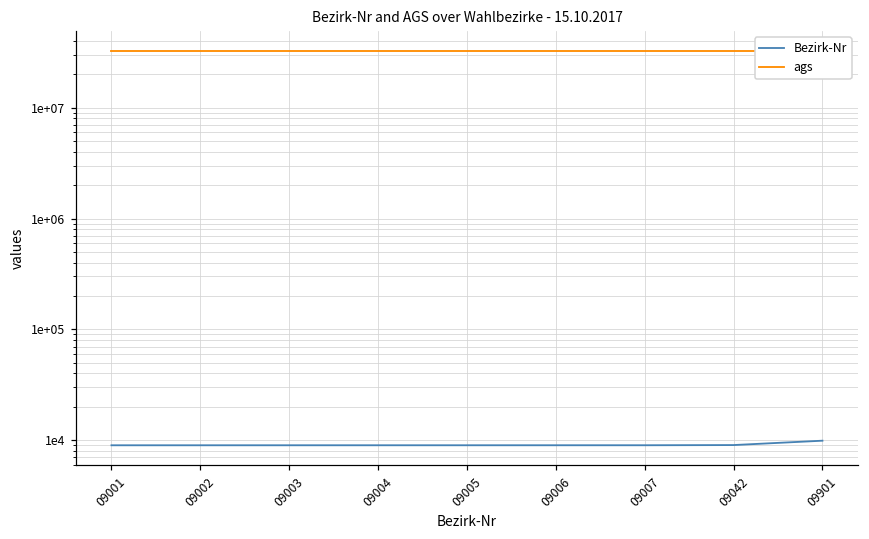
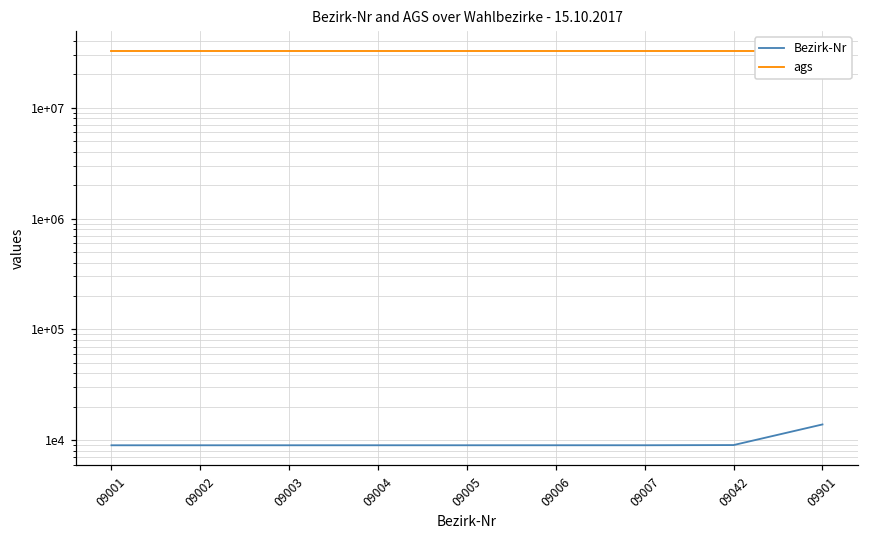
  {
    "Bezirk-Nr": {
      "09001": 9000,
      "09002": 9000,
      "09003": 9000,
      "09004": 9000,
      "09005": 9000,
      "09006": 9000,
      "09007": 9000,
      "09042": 9000,
-     "09901": 10000
+     "09901": 14000
    },
    "ags": {
      "09001": 33000000,
      "09002": 33000000,
      "09003": 33000000,
      "09004": 33000000,
      "09005": 33000000,
      "09006": 33000000,
      "09007": 33000000,
      "09042": 33000000
    }
  }
